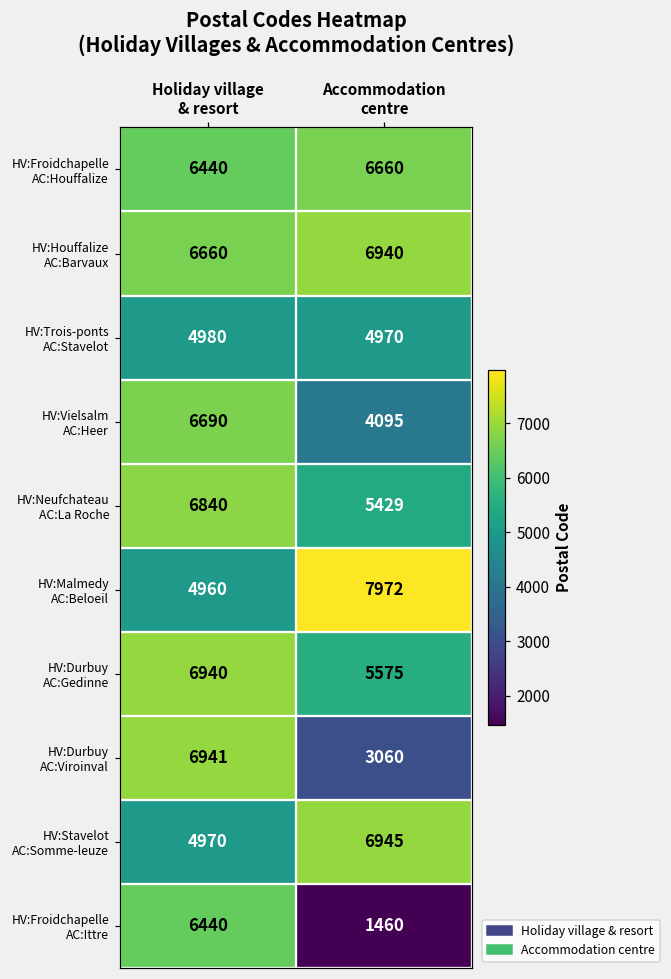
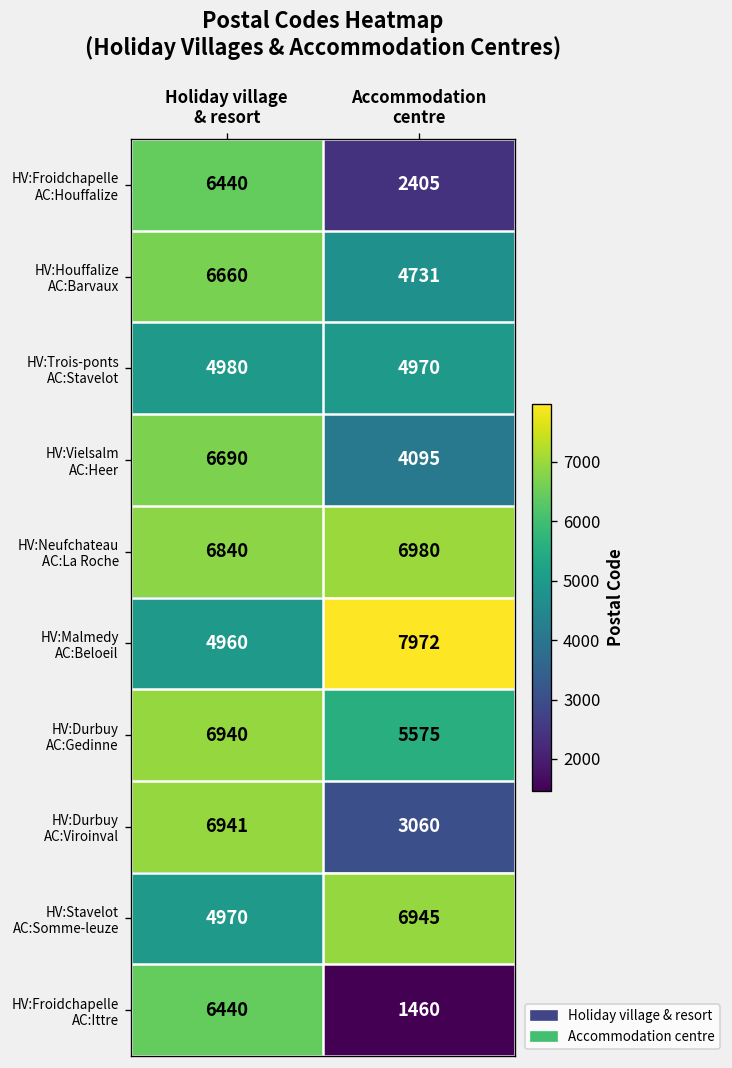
  {
    "HV:Froidchapelle AC:Houffalize": {
      "Holiday village & resort": 6440,
-     "Accommodation centre": 6660
+     "Accommodation centre": 2405
    },
    "HV:Houffalize AC:Barvaux": {
      "Holiday village & resort": 6660,
-     "Accommodation centre": 6940
+     "Accommodation centre": 4731
    },
    "HV:Trois-ponts AC:Stavelot": {
      "Holiday village & resort": 4980,
      "Accommodation centre": 4970
    },
    "HV:Vielsalm AC:Heer": {
      "Holiday village & resort": 6690,
      "Accommodation centre": 4095
    },
    "HV:Neufchateau AC:La Roche": {
      "Holiday village & resort": 6840,
-     "Accommodation centre": 5429
+     "Accommodation centre": 6980
    },
    "HV:Malmedy AC:Beloeil": {
      "Holiday village & resort": 4960,
      "Accommodation centre": 7972
    },
    "HV:Durbuy AC:Gedinne": {
      "Holiday village & resort": 6940,
      "Accommodation centre": 5575
    },
    "HV:Durbuy AC:Viroinval": {
      "Holiday village & resort": 6941,
      "Accommodation centre": 3060
    },
    "HV:Stavelot AC:Somme-leuze": {
      "Holiday village & resort": 4970,
      "Accommodation centre": 6945
    },
    "HV:Froidchapelle AC:Ittre": {
      "Holiday village & resort": 6440,
      "Accommodation centre": 1460
    }
  }
